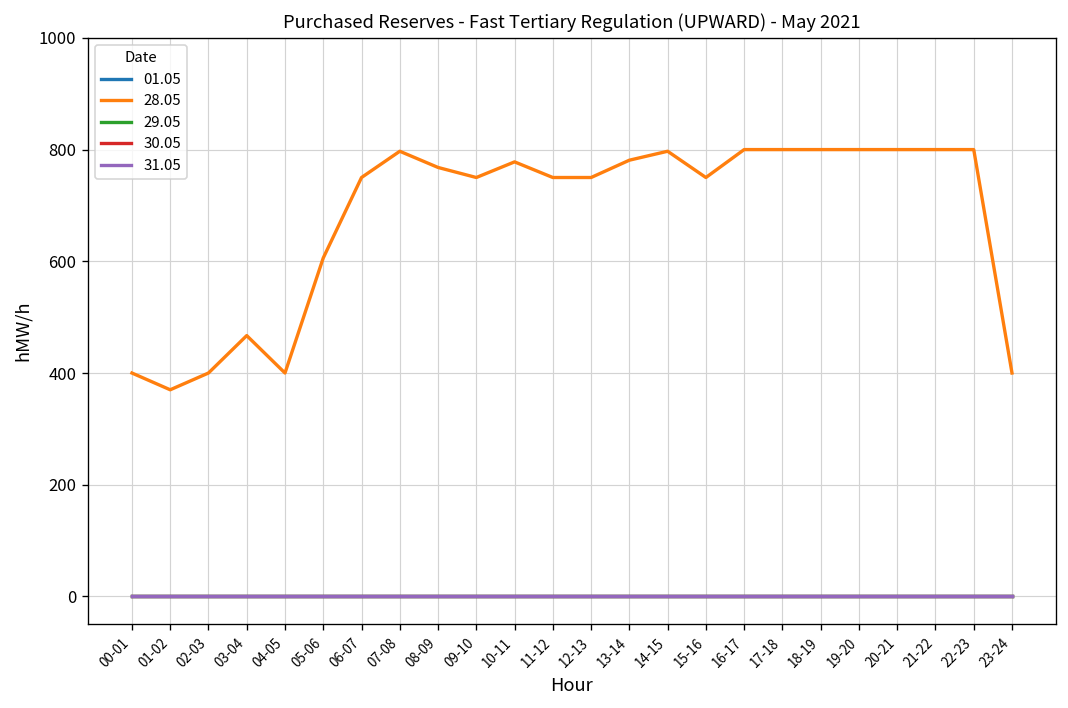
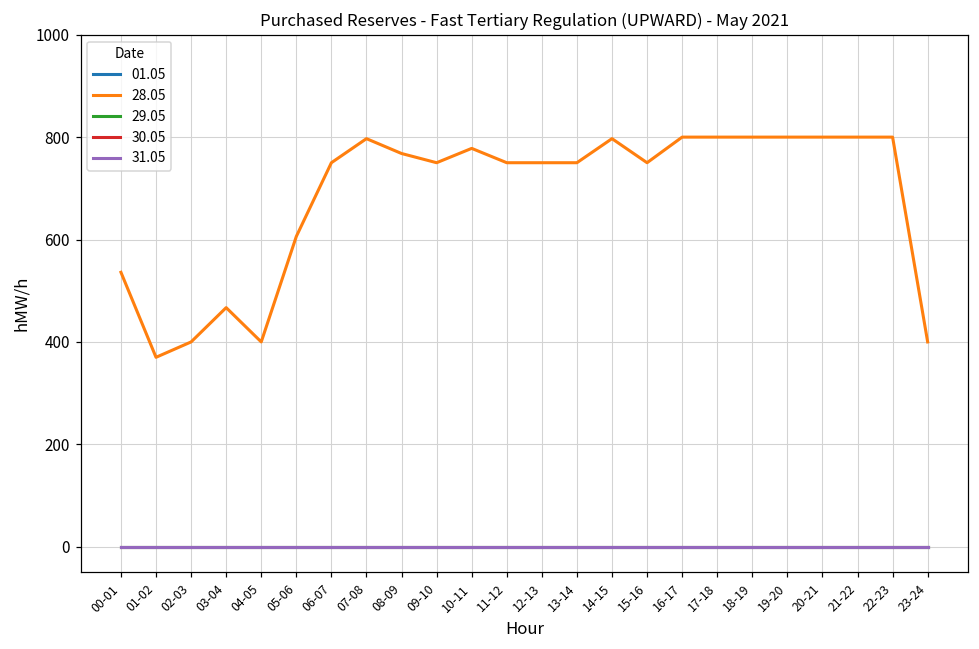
  {
    "31.05": {
      "00-01": 0,
      "01-02": 0,
      "02-03": 0,
      "03-04": 0,
      "04-05": 0,
      "05-06": 0,
      "06-07": 0,
      "07-08": 0,
      "08-09": 0,
      "09-10": 0,
      "10-11": 0,
      "11-12": 0,
      "12-13": 0,
      "13-14": 0,
      "14-15": 0,
      "15-16": 0,
      "16-17": 0,
      "17-18": 0,
      "18-19": 0,
      "19-20": 0,
      "20-21": 0,
      "21-22": 0,
      "22-23": 0,
      "23-24": 0
    },
    "28.05": {
-     "00-01": 400,
+     "00-01": 540,
      "01-02": 370,
      "02-03": 400,
      "03-04": 470,
      "04-05": 400,
      "05-06": 610,
      "06-07": 750,
      "07-08": 800,
      "08-09": 770,
      "09-10": 750,
      "10-11": 780,
      "11-12": 750,
      "12-13": 750,
-     "13-14": 780,
+     "13-14": 750,
      "14-15": 800,
      "15-16": 750,
      "16-17": 800,
      "17-18": 800,
      "18-19": 800,
      "19-20": 800,
      "20-21": 800,
      "21-22": 800,
      "22-23": 800,
      "23-24": 400
    }
  }
